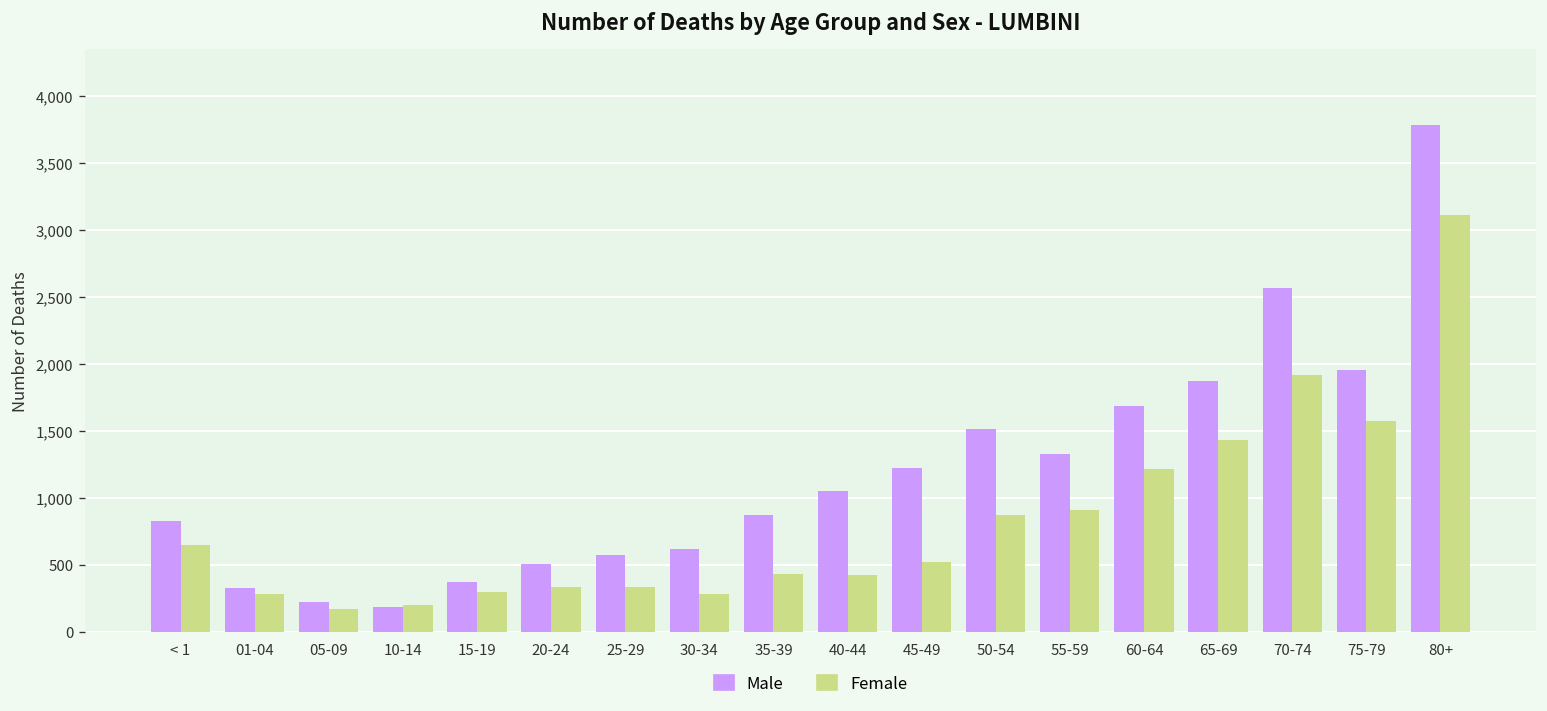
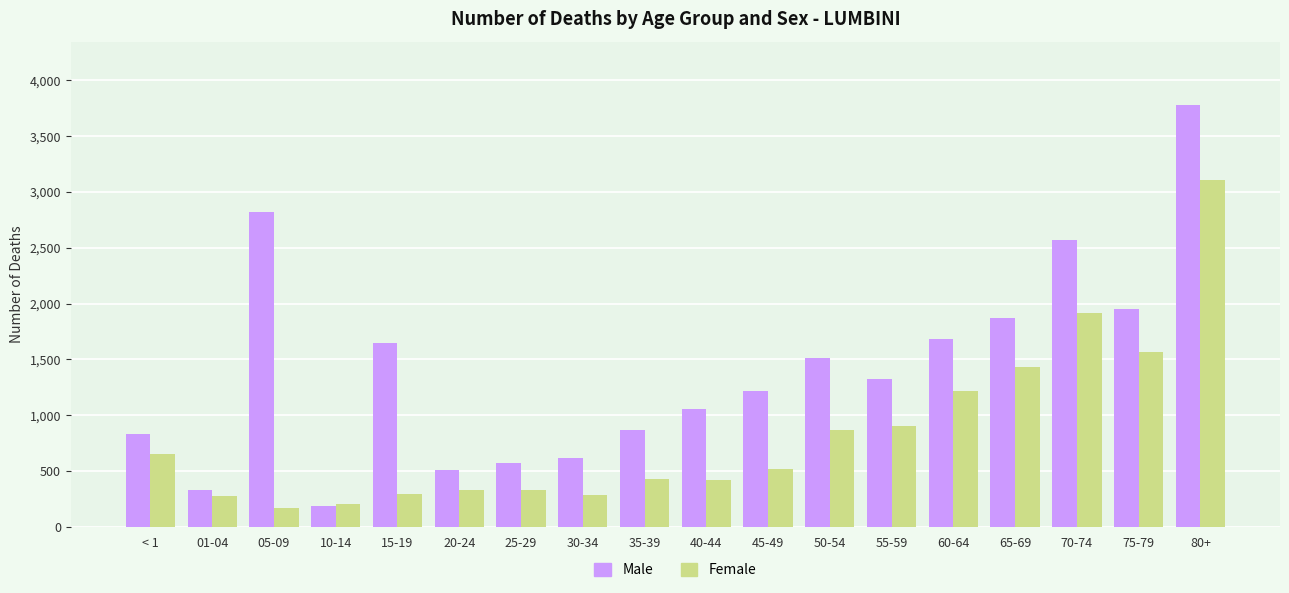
  {
    "Male": {
      "< 1": "830",
      "01-04": "330",
-     "05-09": "220",
+     "05-09": "2,820",
      "10-14": "180",
-     "15-19": "370",
+     "15-19": "1,650",
      "20-24": "510",
      "25-29": "580",
      "30-34": "620",
      "35-39": "870",
      "40-44": "1,050",
      "45-49": "1,220",
      "50-54": "1,510",
      "55-59": "1,330",
      "60-64": "1,680",
      "65-69": "1,870",
      "70-74": "2,570",
      "75-79": "1,950",
      "80+": "3,780"
    },
    "Female": {
      "< 1": "650",
      "01-04": "280",
      "05-09": "170",
      "10-14": "200",
      "15-19": "300",
      "20-24": "330",
      "25-29": "330",
      "30-34": "280",
      "35-39": "430",
      "40-44": "420",
      "45-49": "520",
      "50-54": "870",
      "55-59": "910",
      "60-64": "1,210",
      "65-69": "1,430",
      "70-74": "1,920",
      "75-79": "1,570",
      "80+": "3,110"
    }
  }
